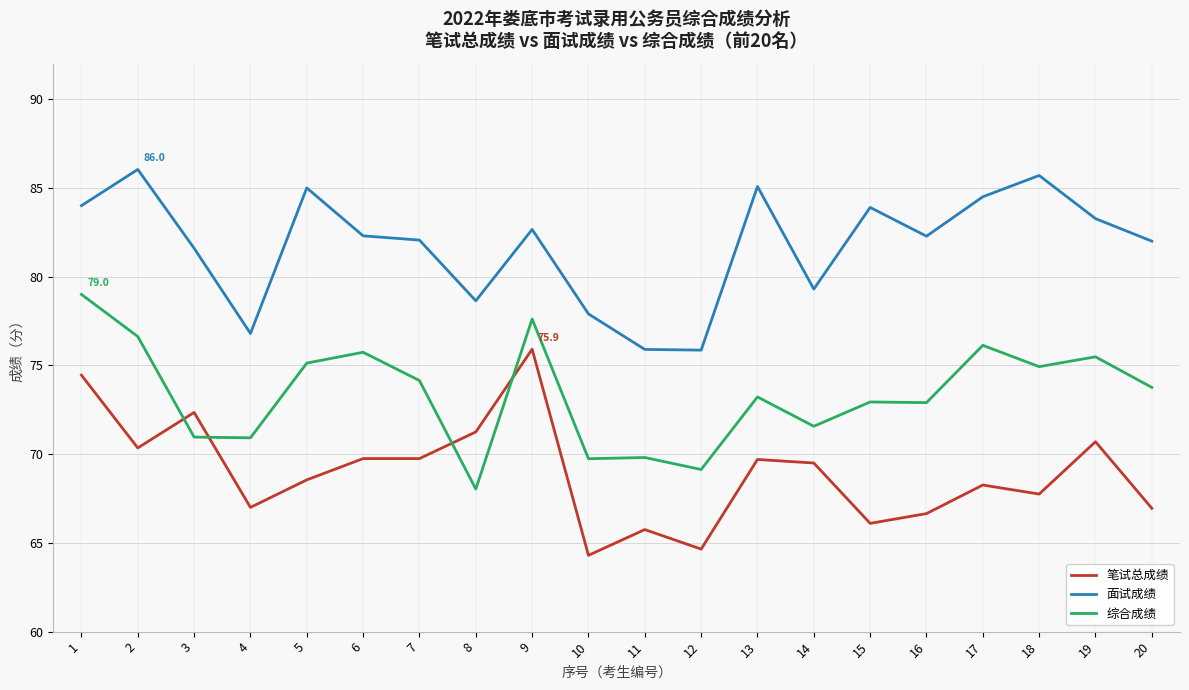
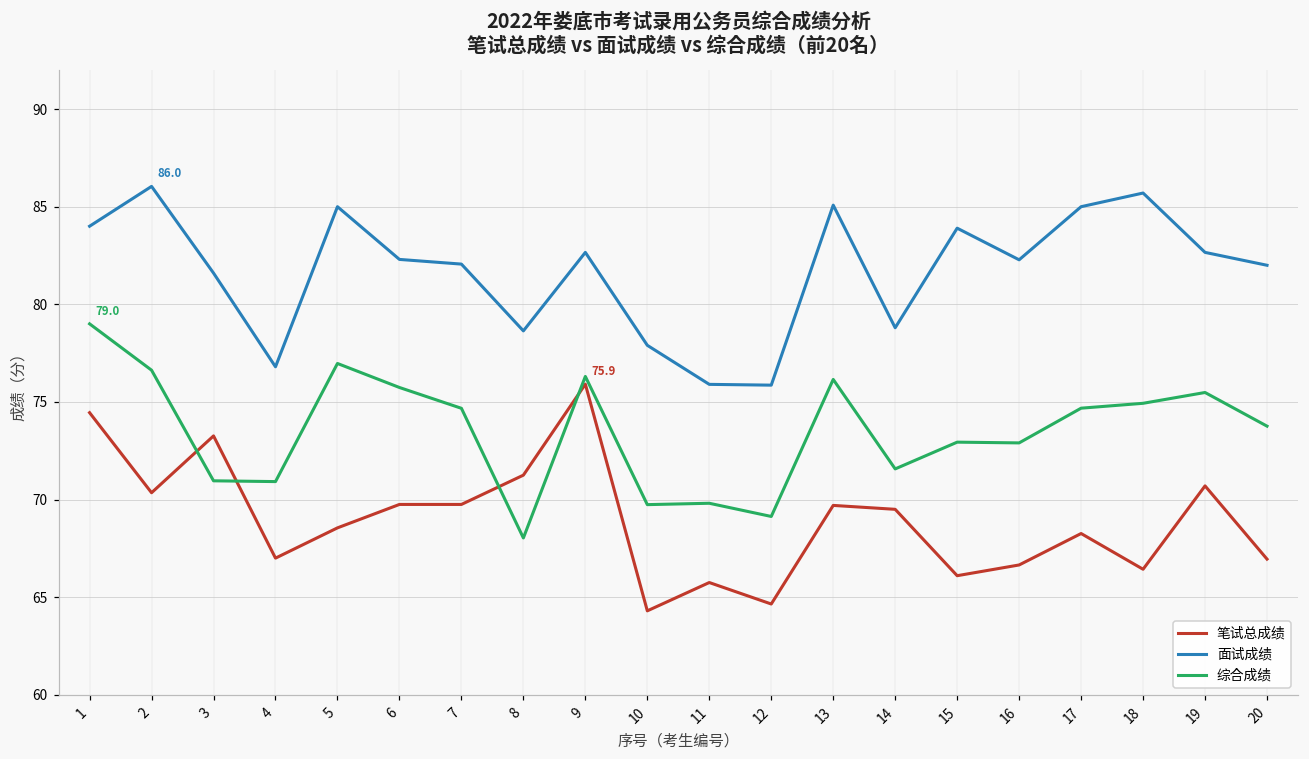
  {
    "笔试总成绩": {
      "1": 74.5,
      "2": 70.4,
-     "3": 72.4,
+     "3": 73.3,
      "4": 67.0,
      "5": 68.6,
      "6": 69.8,
      "7": 69.8,
      "8": 71.3,
      "10": 64.3,
      "11": 65.8,
      "12": 64.7,
      "13": 69.7,
      "14": 69.5,
      "15": 66.1,
      "16": 66.7,
      "17": 68.3,
-     "18": 67.8,
+     "18": 66.4,
      "19": 70.7,
      "20": 67.0
    },
    "面试成绩": {
      "1": 84.0,
      "3": 81.6,
      "4": 76.8,
      "5": 85.0,
      "6": 82.3,
      "7": 82.1,
      "8": 78.6,
      "9": 82.7,
      "10": 77.9,
      "11": 75.9,
      "12": 75.9,
      "13": 85.1,
-     "14": 79.3,
+     "14": 78.8,
      "15": 83.9,
      "16": 82.3,
-     "17": 84.5,
+     "17": 85.0,
      "18": 85.7,
-     "19": 83.3,
+     "19": 82.7,
      "20": 82.0
    },
    "综合成绩": {
      "2": 76.6,
      "3": 71.0,
      "4": 70.9,
-     "5": 75.1,
+     "5": 77.0,
      "6": 75.7,
-     "7": 74.1,
+     "7": 74.7,
      "8": 68.0,
-     "9": 77.6,
+     "9": 76.3,
      "10": 69.7,
      "11": 69.8,
      "12": 69.1,
-     "13": 73.2,
+     "13": 76.2,
      "14": 71.6,
      "15": 72.9,
      "16": 72.9,
-     "17": 76.1,
+     "17": 74.7,
      "18": 74.9,
      "19": 75.5,
      "20": 73.8
    }
  }
